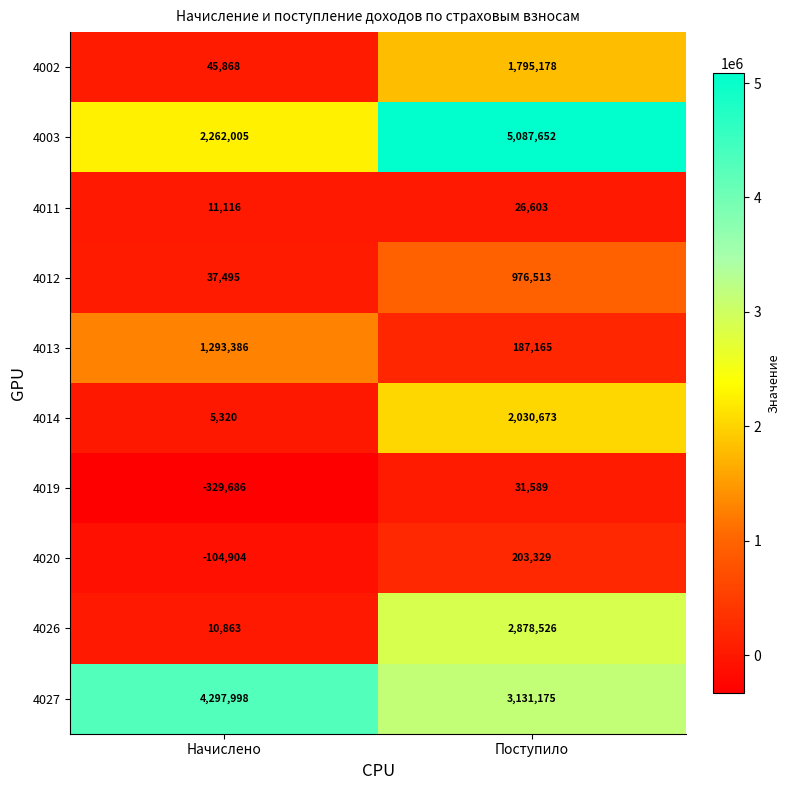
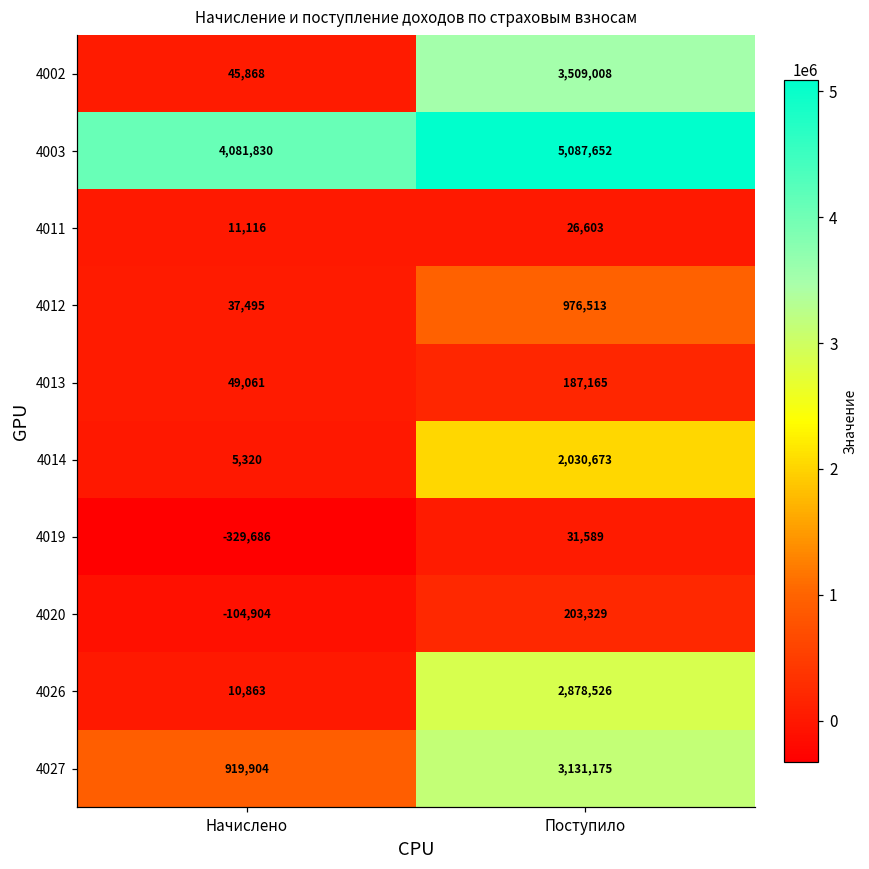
  {
    "4002": {
      "Начислено": "45,868",
-     "Поступило": "1,795,178"
+     "Поступило": "3,509,008"
    },
    "4003": {
-     "Начислено": "2,262,005",
+     "Начислено": "4,081,830",
      "Поступило": "5,087,652"
    },
    "4011": {
      "Начислено": "11,116",
      "Поступило": "26,603"
    },
    "4012": {
      "Начислено": "37,495",
      "Поступило": "976,513"
    },
    "4013": {
-     "Начислено": "1,293,386",
+     "Начислено": "49,061",
      "Поступило": "187,165"
    },
    "4014": {
      "Начислено": "5,320",
      "Поступило": "2,030,673"
    },
    "4019": {
      "Начислено": "-329,686",
      "Поступило": "31,589"
    },
    "4020": {
      "Начислено": "-104,904",
      "Поступило": "203,329"
    },
    "4026": {
      "Начислено": "10,863",
      "Поступило": "2,878,526"
    },
    "4027": {
-     "Начислено": "4,297,998",
+     "Начислено": "919,904",
      "Поступило": "3,131,175"
    }
  }
